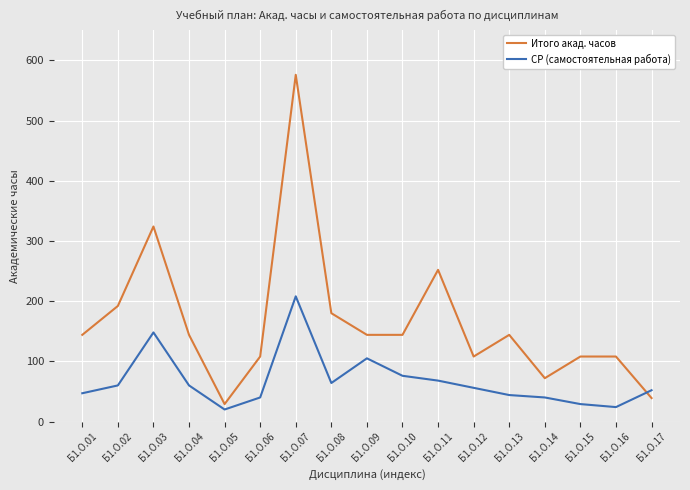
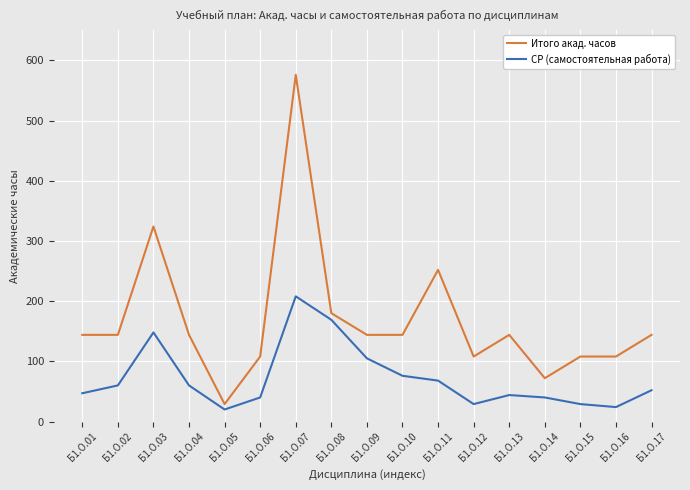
  {
    "Итого акад. часов": {
      "Б1.О.01": 140,
-     "Б1.О.02": 190,
+     "Б1.О.02": 140,
      "Б1.О.03": 320,
      "Б1.О.04": 140,
      "Б1.О.05": 30,
      "Б1.О.06": 110,
      "Б1.О.07": 580,
      "Б1.О.08": 180,
      "Б1.О.09": 140,
      "Б1.О.10": 140,
      "Б1.О.11": 250,
      "Б1.О.12": 110,
      "Б1.О.13": 140,
      "Б1.О.14": 70,
      "Б1.О.15": 110,
      "Б1.О.16": 110,
-     "Б1.О.17": 40
+     "Б1.О.17": 140
    },
    "СР (самостоятельная работа)": {
      "Б1.О.01": 50,
      "Б1.О.02": 60,
      "Б1.О.03": 150,
      "Б1.О.04": 60,
      "Б1.О.05": 20,
      "Б1.О.06": 40,
      "Б1.О.07": 210,
-     "Б1.О.08": 60,
+     "Б1.О.08": 170,
      "Б1.О.09": 110,
      "Б1.О.10": 80,
      "Б1.О.11": 70,
-     "Б1.О.12": 60,
+     "Б1.О.12": 30,
      "Б1.О.13": 40,
      "Б1.О.14": 40,
      "Б1.О.15": 30,
      "Б1.О.16": 20,
      "Б1.О.17": 50
    }
  }
